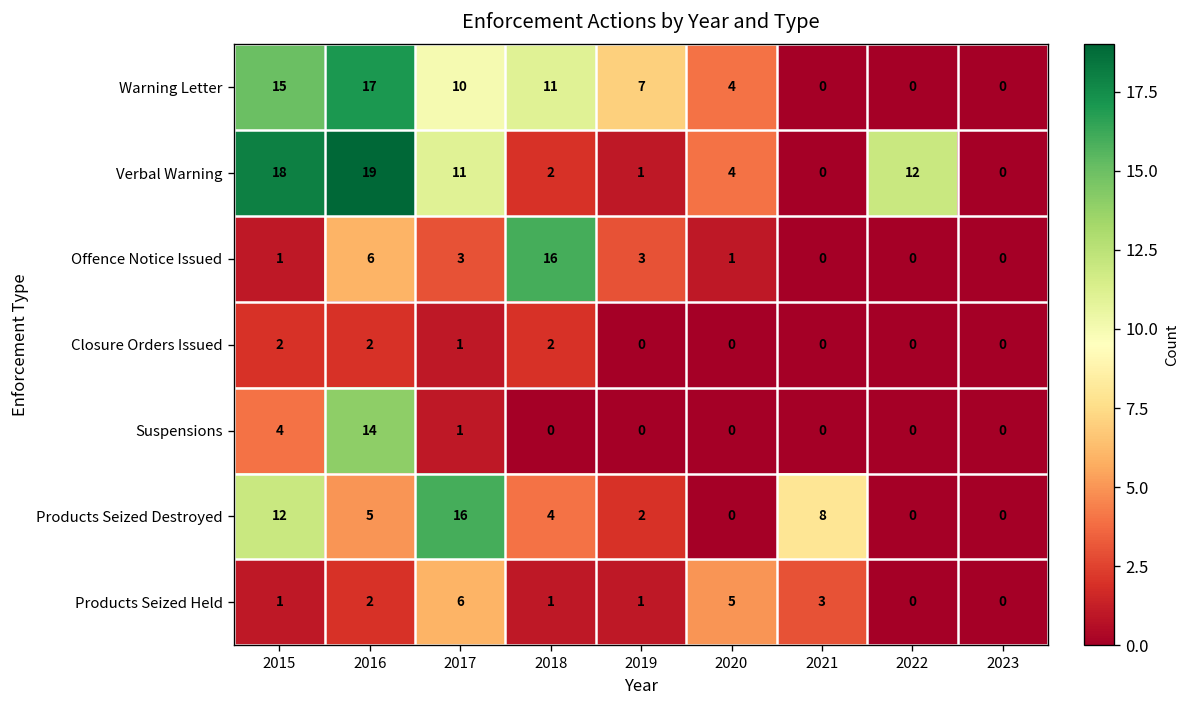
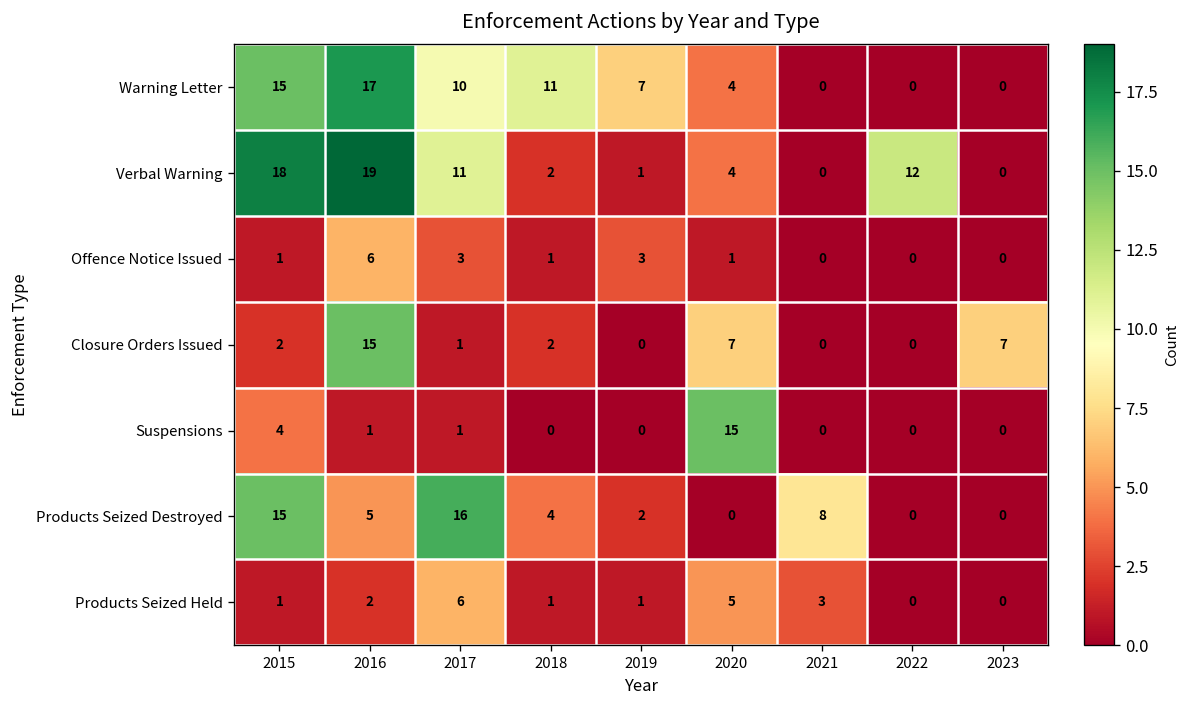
  {
    "Warning Letter": {
      "2015": 15,
      "2016": 17,
      "2017": 10,
      "2018": 11,
      "2019": 7,
      "2020": 4,
      "2021": 0,
      "2022": 0,
      "2023": 0
    },
    "Verbal Warning": {
      "2015": 18,
      "2016": 19,
      "2017": 11,
      "2018": 2,
      "2019": 1,
      "2020": 4,
      "2021": 0,
      "2022": 12,
      "2023": 0
    },
    "Offence Notice Issued": {
      "2015": 1,
      "2016": 6,
      "2017": 3,
-     "2018": 16,
+     "2018": 1,
      "2019": 3,
      "2020": 1,
      "2021": 0,
      "2022": 0,
      "2023": 0
    },
    "Closure Orders Issued": {
      "2015": 2,
-     "2016": 2,
+     "2016": 15,
      "2017": 1,
      "2018": 2,
      "2019": 0,
-     "2020": 0,
+     "2020": 7,
      "2021": 0,
      "2022": 0,
-     "2023": 0
+     "2023": 7
    },
    "Suspensions": {
      "2015": 4,
-     "2016": 14,
+     "2016": 1,
      "2017": 1,
      "2018": 0,
      "2019": 0,
-     "2020": 0,
+     "2020": 15,
      "2021": 0,
      "2022": 0,
      "2023": 0
    },
    "Products Seized Destroyed": {
-     "2015": 12,
+     "2015": 15,
      "2016": 5,
      "2017": 16,
      "2018": 4,
      "2019": 2,
      "2020": 0,
      "2021": 8,
      "2022": 0,
      "2023": 0
    },
    "Products Seized Held": {
      "2015": 1,
      "2016": 2,
      "2017": 6,
      "2018": 1,
      "2019": 1,
      "2020": 5,
      "2021": 3,
      "2022": 0,
      "2023": 0
    }
  }
